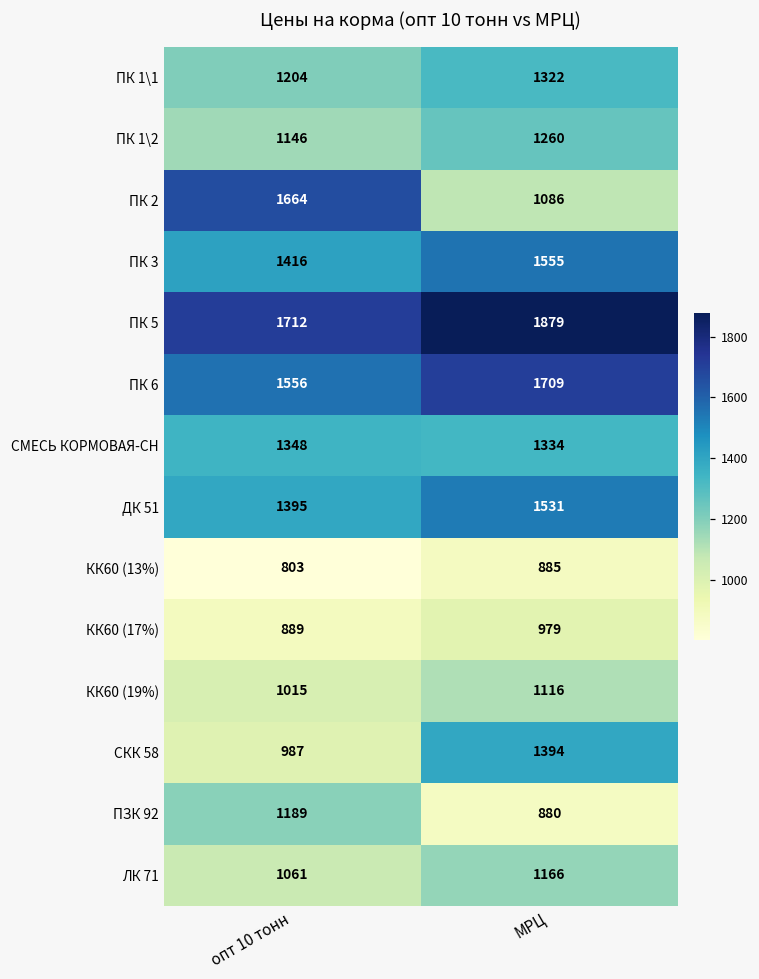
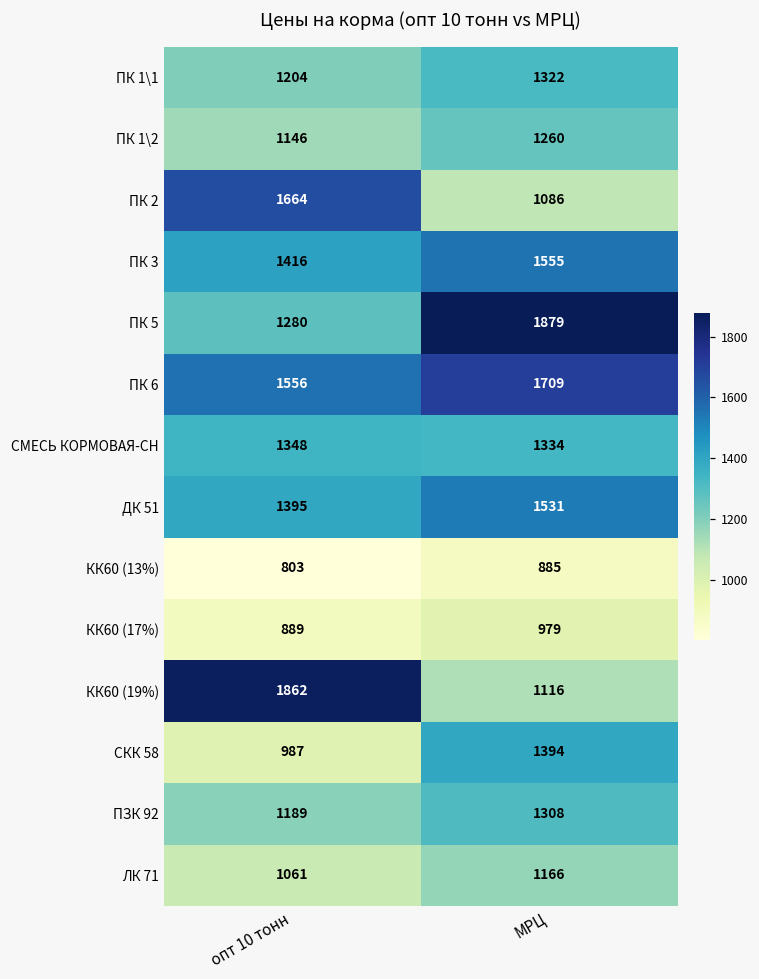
  {
    "ПК 1\\1": {
      "опт 10 тонн": 1204,
      "МРЦ": 1322
    },
    "ПК 1\\2": {
      "опт 10 тонн": 1146,
      "МРЦ": 1260
    },
    "ПК 2": {
      "опт 10 тонн": 1664,
      "МРЦ": 1086
    },
    "ПК 3": {
      "опт 10 тонн": 1416,
      "МРЦ": 1555
    },
    "ПК 5": {
-     "опт 10 тонн": 1712,
+     "опт 10 тонн": 1280,
      "МРЦ": 1879
    },
    "ПК 6": {
      "опт 10 тонн": 1556,
      "МРЦ": 1709
    },
    "СМЕСЬ КОРМОВАЯ-СН": {
      "опт 10 тонн": 1348,
      "МРЦ": 1334
    },
    "ДК 51": {
      "опт 10 тонн": 1395,
      "МРЦ": 1531
    },
    "КК60 (13%)": {
      "опт 10 тонн": 803,
      "МРЦ": 885
    },
    "КК60 (17%)": {
      "опт 10 тонн": 889,
      "МРЦ": 979
    },
    "КК60 (19%)": {
-     "опт 10 тонн": 1015,
+     "опт 10 тонн": 1862,
      "МРЦ": 1116
    },
    "СКК 58": {
      "опт 10 тонн": 987,
      "МРЦ": 1394
    },
    "ПЗК 92": {
      "опт 10 тонн": 1189,
-     "МРЦ": 880
+     "МРЦ": 1308
    },
    "ЛК 71": {
      "опт 10 тонн": 1061,
      "МРЦ": 1166
    }
  }
